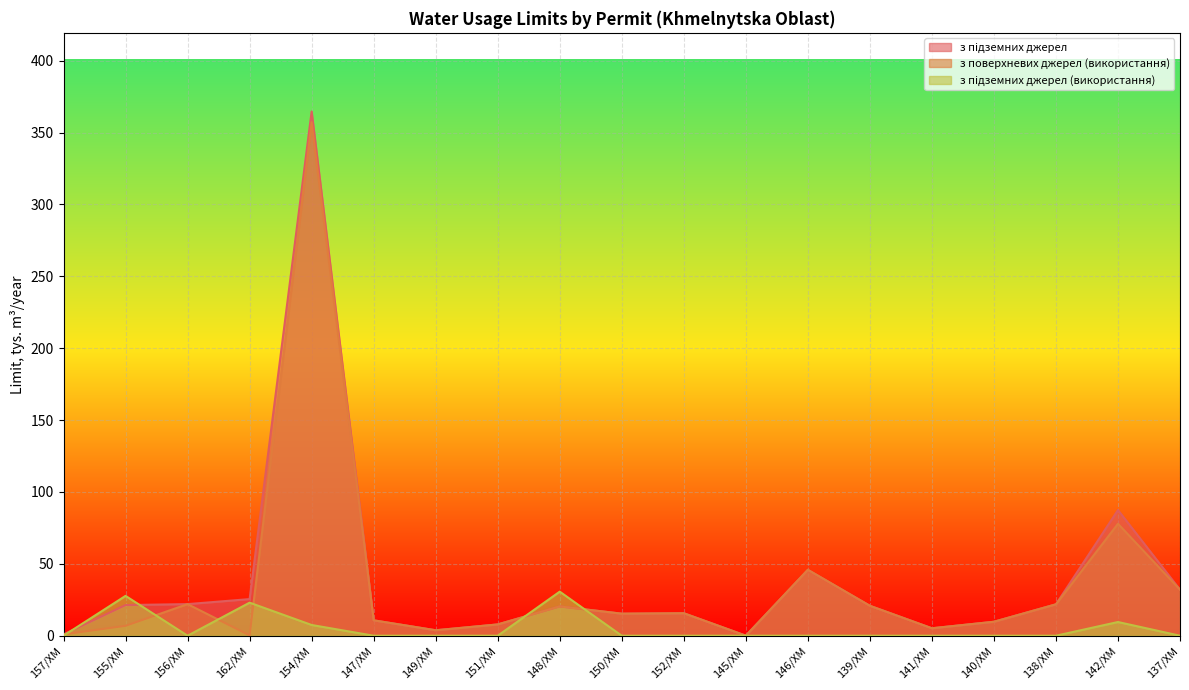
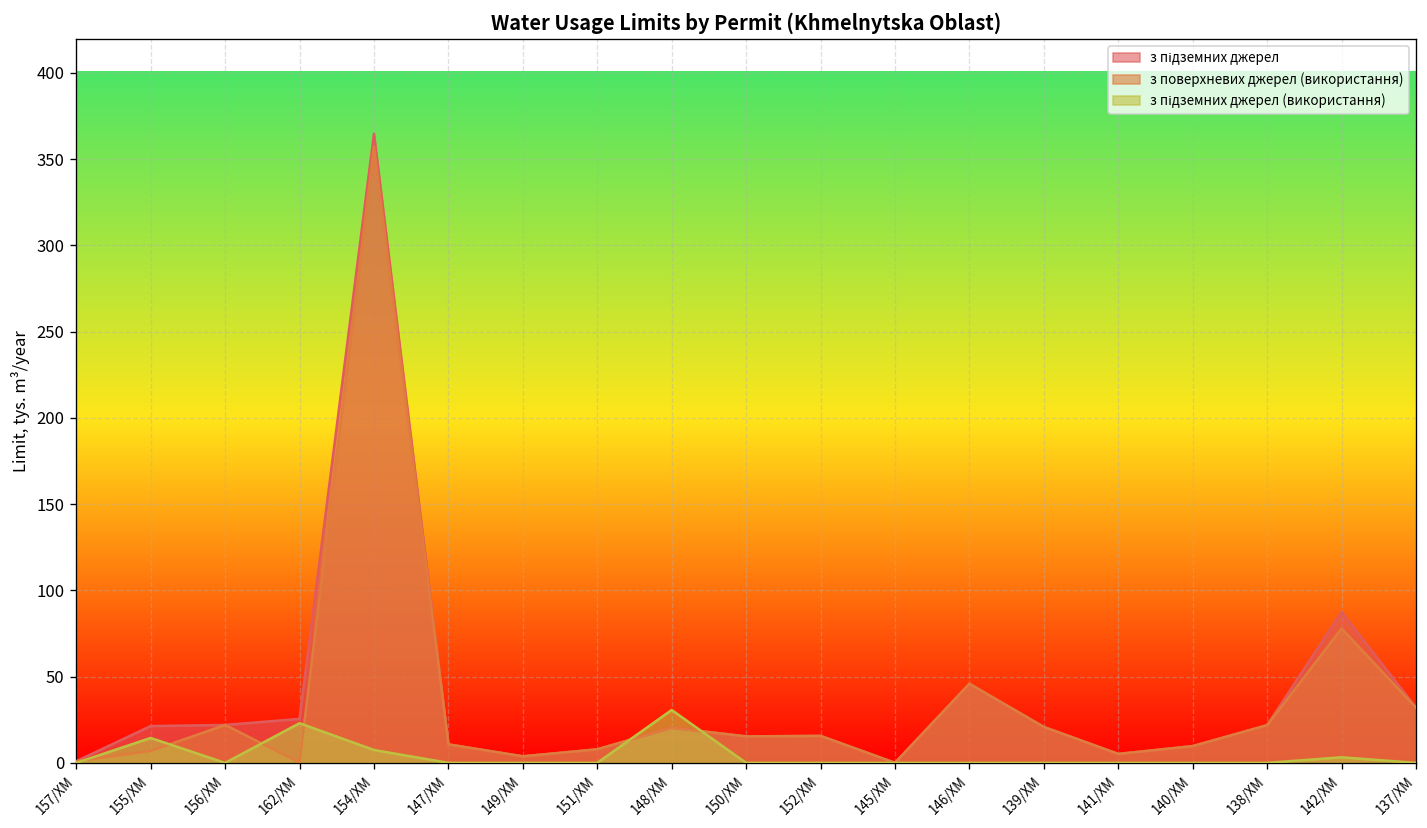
  {
    "з підземних джерел (використання)": {
-     "155/ХМ": 28,
+     "155/ХМ": 14,
      "156/ХМ": 0,
      "162/ХМ": 23,
      "154/ХМ": 7,
      "147/ХМ": 0,
      "149/ХМ": 0,
      "151/ХМ": 0,
      "148/ХМ": 31,
      "150/ХМ": 0,
      "152/ХМ": 0,
      "146/ХМ": 0,
      "139/ХМ": 0,
      "141/ХМ": 0,
      "140/ХМ": 0,
      "138/ХМ": 0,
-     "142/ХМ": 10,
+     "142/ХМ": 3,
      "137/ХМ": 0
    }
  }
